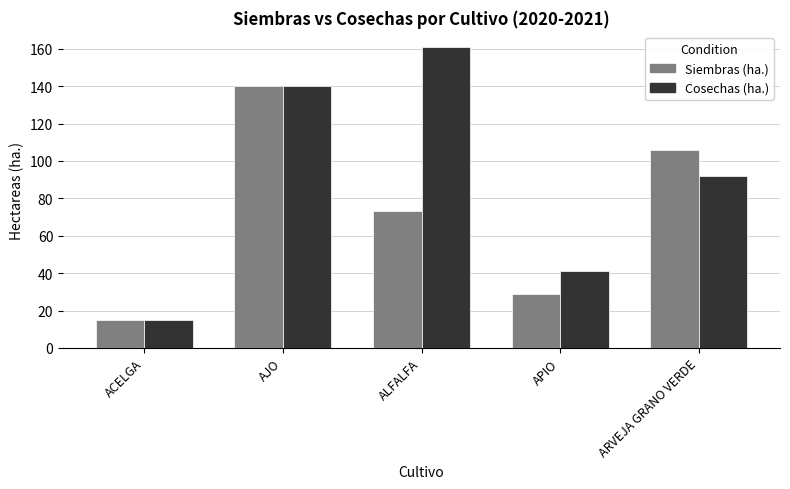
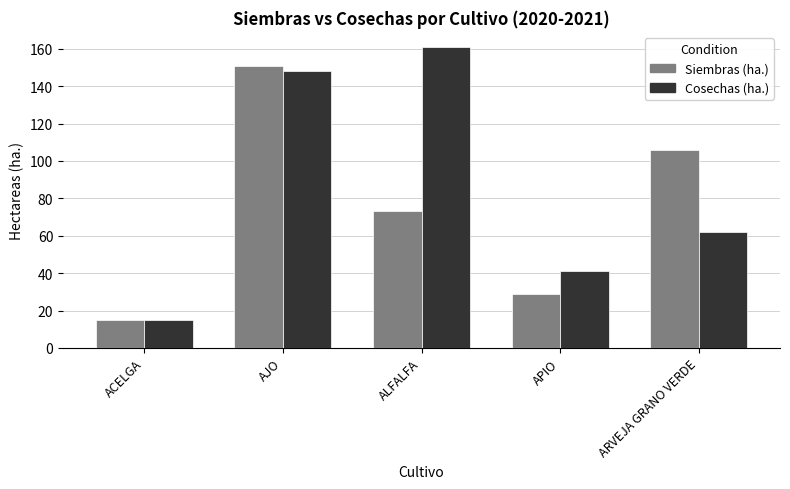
  {
    "Siembras (ha.)": {
      "ACELGA": 15,
-     "AJO": 140,
+     "AJO": 151,
      "ALFALFA": 73,
      "APIO": 29,
      "ARVEJA GRANO VERDE": 106
    },
    "Cosechas (ha.)": {
      "ACELGA": 15,
-     "AJO": 140,
+     "AJO": 148,
      "ALFALFA": 161,
      "APIO": 41,
-     "ARVEJA GRANO VERDE": 92
+     "ARVEJA GRANO VERDE": 62
    }
  }
